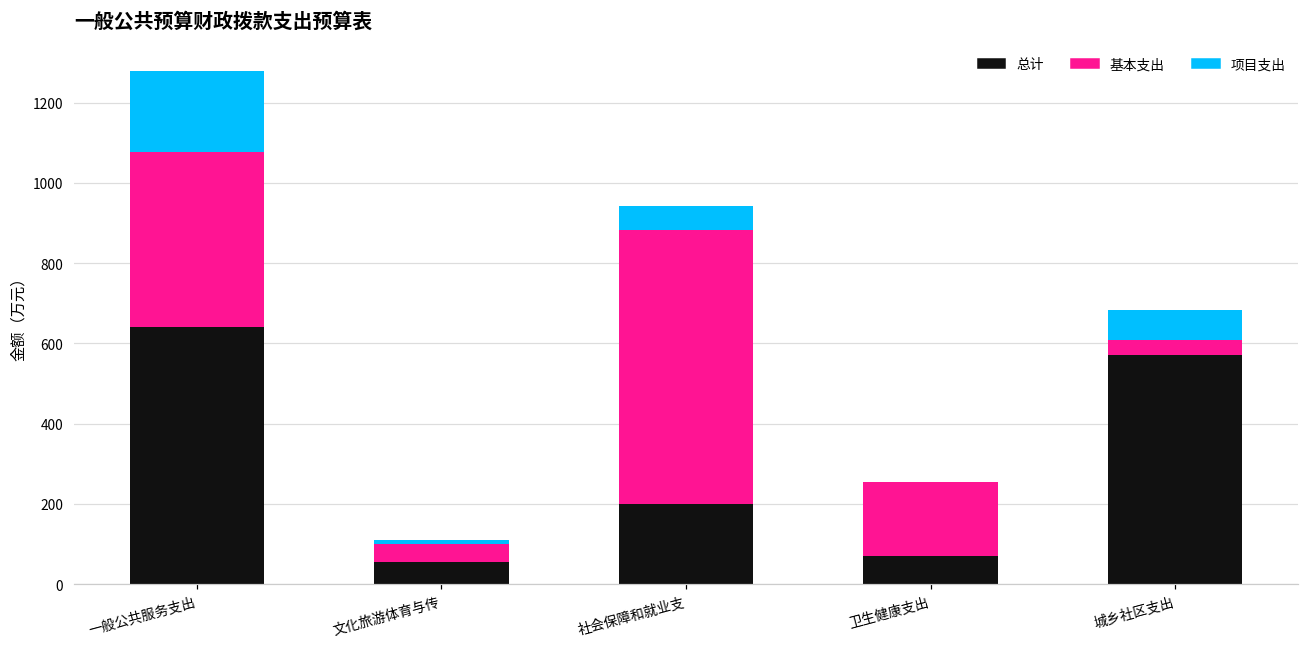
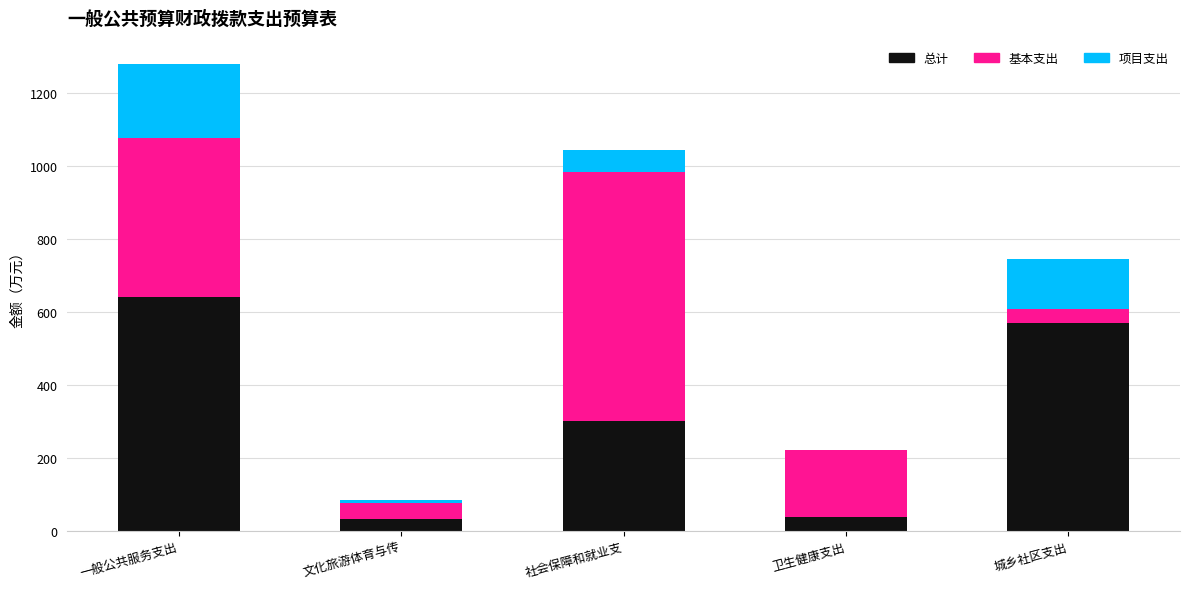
  {
    "总计": {
      "一般公共服务支出": 640,
-     "文化旅游体育与传": 50,
-     "社会保障和就业支": 200,
-     "卫生健康支出": 70,
+     "文化旅游体育与传": 30,
+     "社会保障和就业支": 300,
+     "卫生健康支出": 40,
      "城乡社区支出": 570
    },
    "基本支出": {
      "一般公共服务支出": 440,
      "文化旅游体育与传": 40,
      "社会保障和就业支": 680,
      "卫生健康支出": 180,
      "城乡社区支出": 40
    },
    "项目支出": {
      "一般公共服务支出": 200,
      "文化旅游体育与传": 10,
      "社会保障和就业支": 60,
      "卫生健康支出": 0,
-     "城乡社区支出": 70
+     "城乡社区支出": 140
    }
  }
